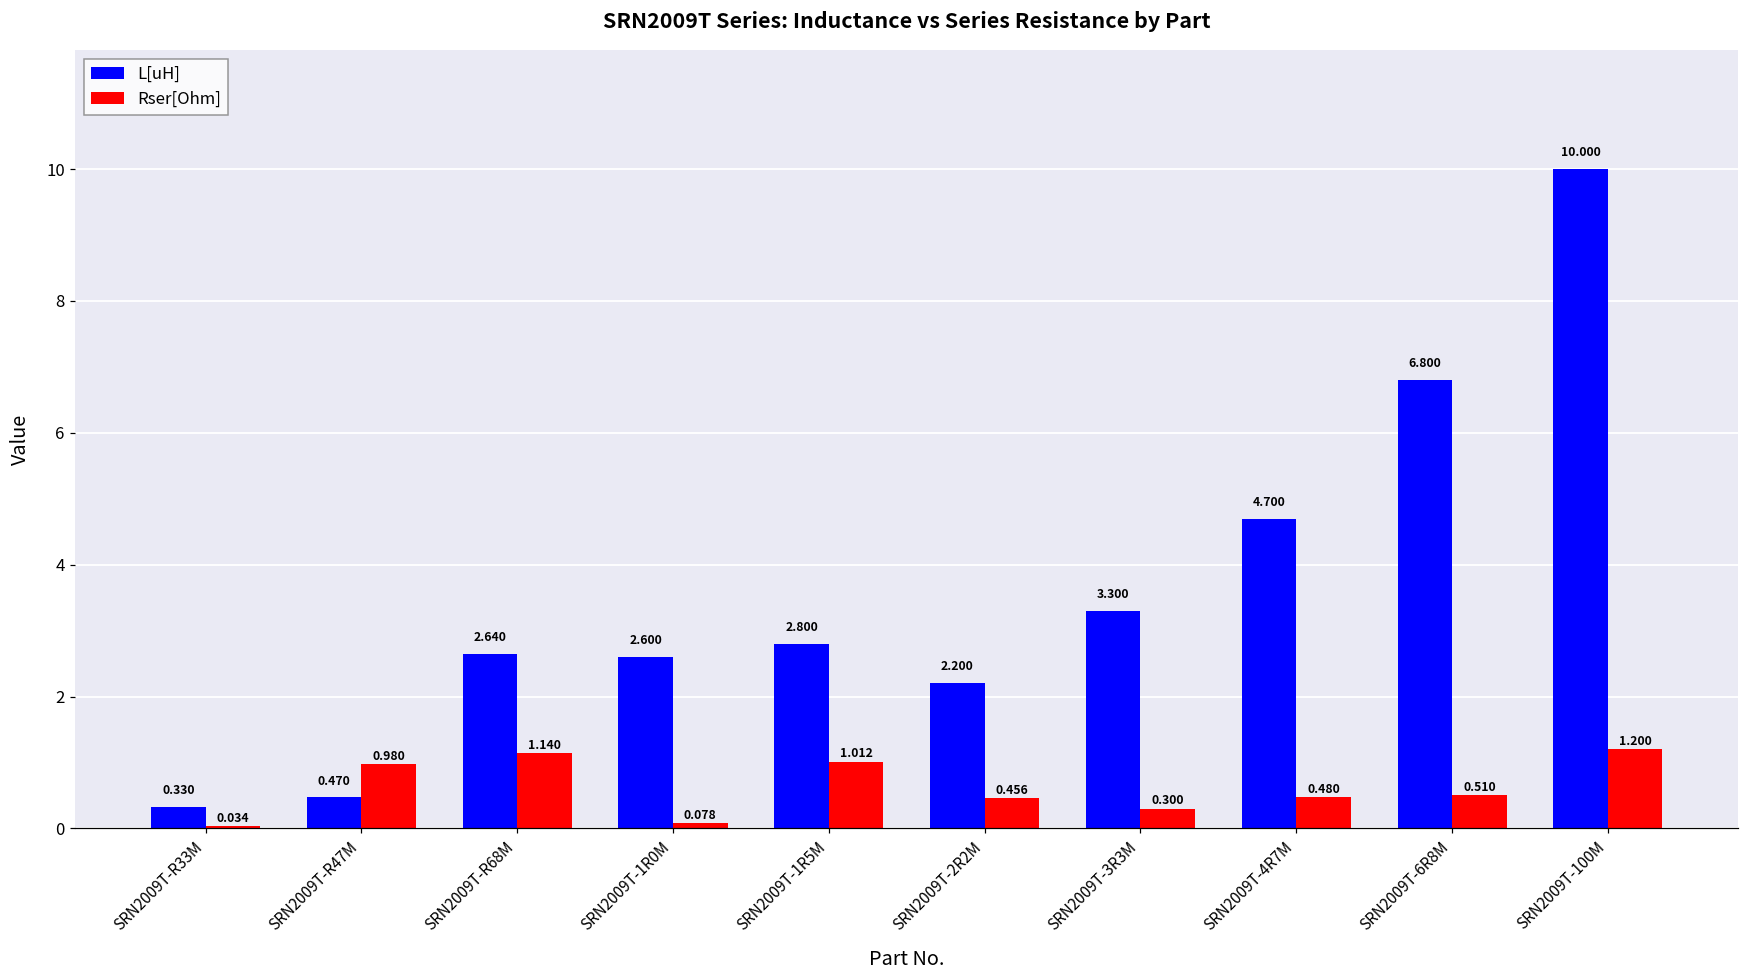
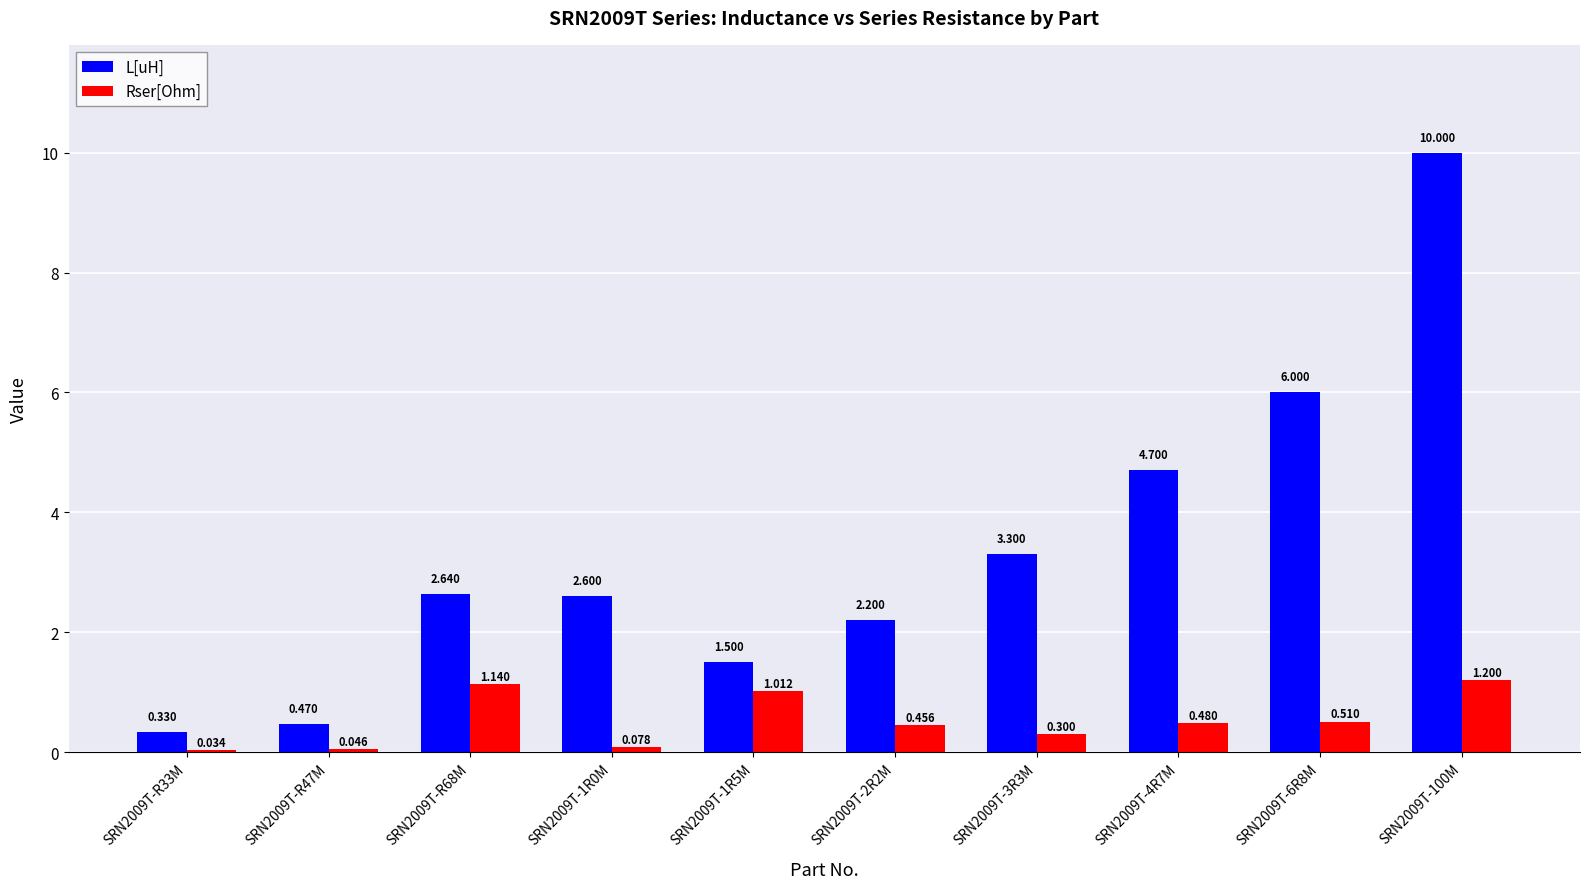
  {
    "L[uH]": {
      "SRN2009T-R33M": 0.330,
      "SRN2009T-R47M": 0.470,
      "SRN2009T-R68M": 2.640,
      "SRN2009T-1R0M": 2.600,
-     "SRN2009T-1R5M": 2.800,
+     "SRN2009T-1R5M": 1.500,
      "SRN2009T-2R2M": 2.200,
      "SRN2009T-3R3M": 3.300,
      "SRN2009T-4R7M": 4.700,
-     "SRN2009T-6R8M": 6.800,
+     "SRN2009T-6R8M": 6.000,
      "SRN2009T-100M": 10.000
    },
    "Rser[Ohm]": {
      "SRN2009T-R33M": 0.034,
-     "SRN2009T-R47M": 0.980,
+     "SRN2009T-R47M": 0.046,
      "SRN2009T-R68M": 1.140,
      "SRN2009T-1R0M": 0.078,
      "SRN2009T-1R5M": 1.012,
      "SRN2009T-2R2M": 0.456,
      "SRN2009T-3R3M": 0.300,
      "SRN2009T-4R7M": 0.480,
      "SRN2009T-6R8M": 0.510,
      "SRN2009T-100M": 1.200
    }
  }
